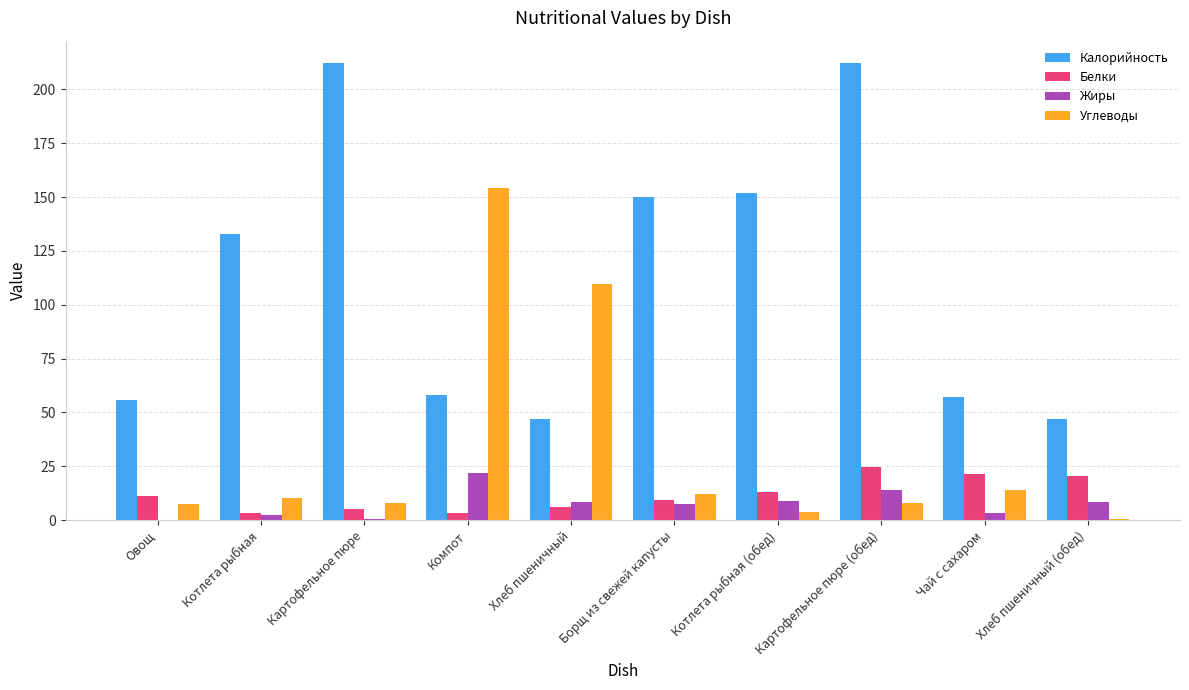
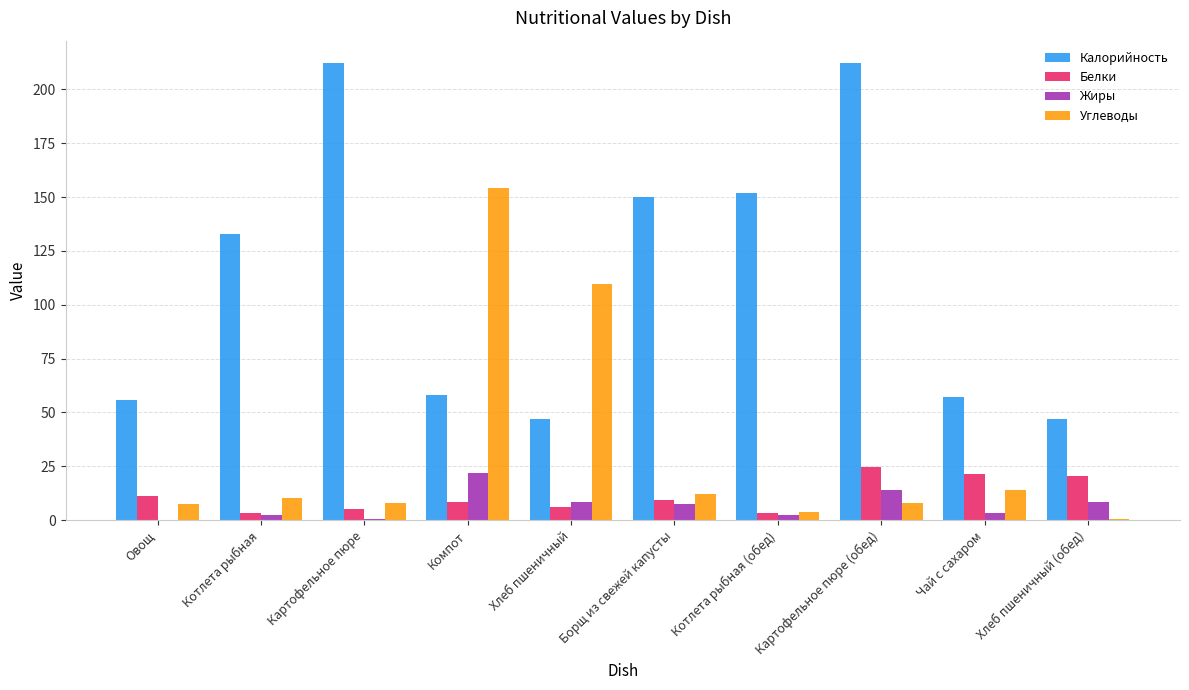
  {
    "Калорийность": {
      "Овощ": 56,
      "Котлета рыбная": 133,
      "Картофельное пюре": 212,
      "Компот": 58,
      "Хлеб пшеничный": 47,
      "Борщ из свежей капусты": 150,
      "Котлета рыбная (обед)": 152,
      "Картофельное пюре (обед)": 212,
      "Чай с сахаром": 57,
      "Хлеб пшеничный (обед)": 47
    },
    "Белки": {
      "Овощ": 11,
      "Котлета рыбная": 3,
      "Картофельное пюре": 5,
-     "Компот": 3,
+     "Компот": 8,
      "Хлеб пшеничный": 6,
      "Борщ из свежей капусты": 9,
-     "Котлета рыбная (обед)": 13,
+     "Котлета рыбная (обед)": 3,
      "Картофельное пюре (обед)": 25,
      "Чай с сахаром": 21,
      "Хлеб пшеничный (обед)": 20
    },
    "Жиры": {
      "Овощ": 0,
      "Котлета рыбная": 3,
      "Компот": 22,
      "Хлеб пшеничный": 9,
      "Борщ из свежей капусты": 7,
-     "Котлета рыбная (обед)": 9,
+     "Котлета рыбная (обед)": 3,
      "Картофельное пюре (обед)": 14,
      "Чай с сахаром": 3,
      "Хлеб пшеничный (обед)": 9
    },
    "Углеводы": {
      "Овощ": 8,
      "Котлета рыбная": 11,
      "Картофельное пюре": 8,
      "Компот": 154,
      "Хлеб пшеничный": 110,
      "Борщ из свежей капусты": 12,
      "Котлета рыбная (обед)": 4,
      "Картофельное пюре (обед)": 8,
      "Чай с сахаром": 14
    }
  }
